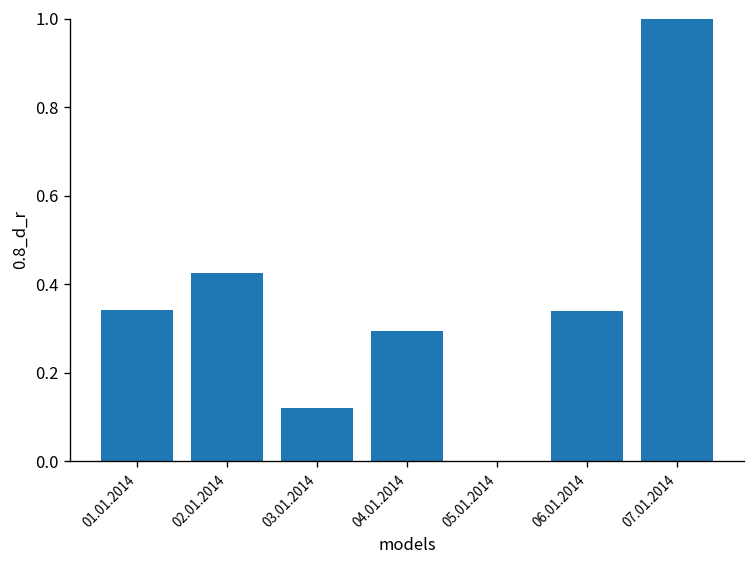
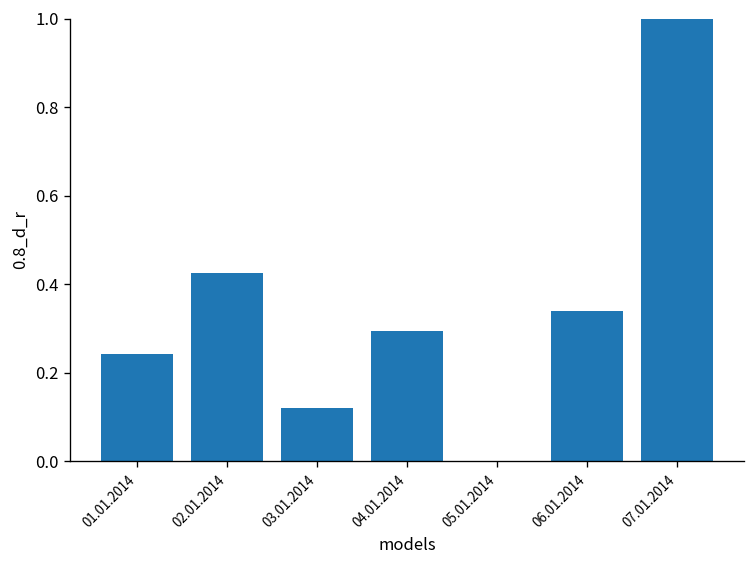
  {
-   "01.01.2014": 0.34,
+   "01.01.2014": 0.24,
    "02.01.2014": 0.43,
    "03.01.2014": 0.12,
    "04.01.2014": 0.29,
    "05.01.2014": 0.00,
    "06.01.2014": 0.34,
    "07.01.2014": 1.00
  }
